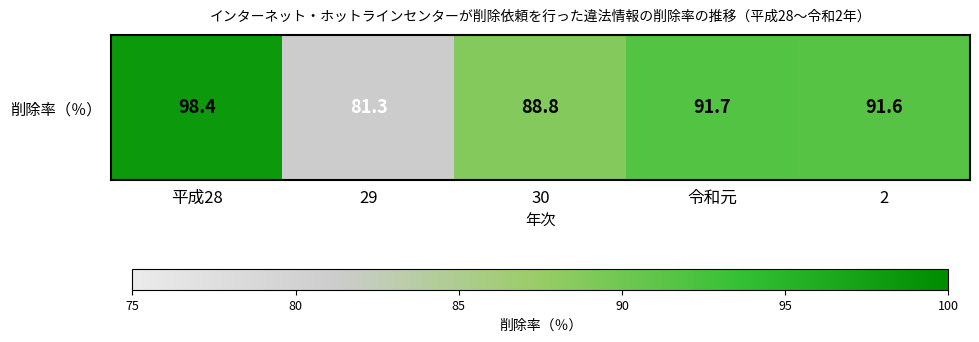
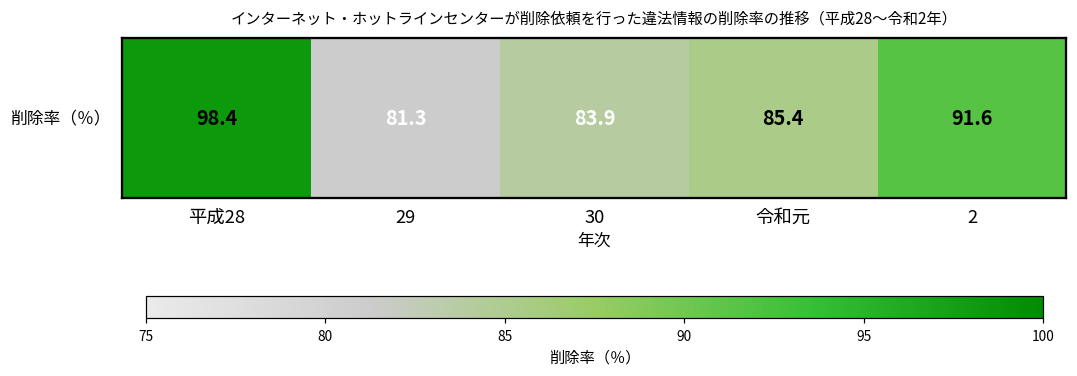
  {
    "削除率（％）": {
      "平成28": 98.4,
      "29": 81.3,
-     "30": 88.8,
-     "令和元": 91.7,
+     "30": 83.9,
+     "令和元": 85.4,
      "2": 91.6
    }
  }
